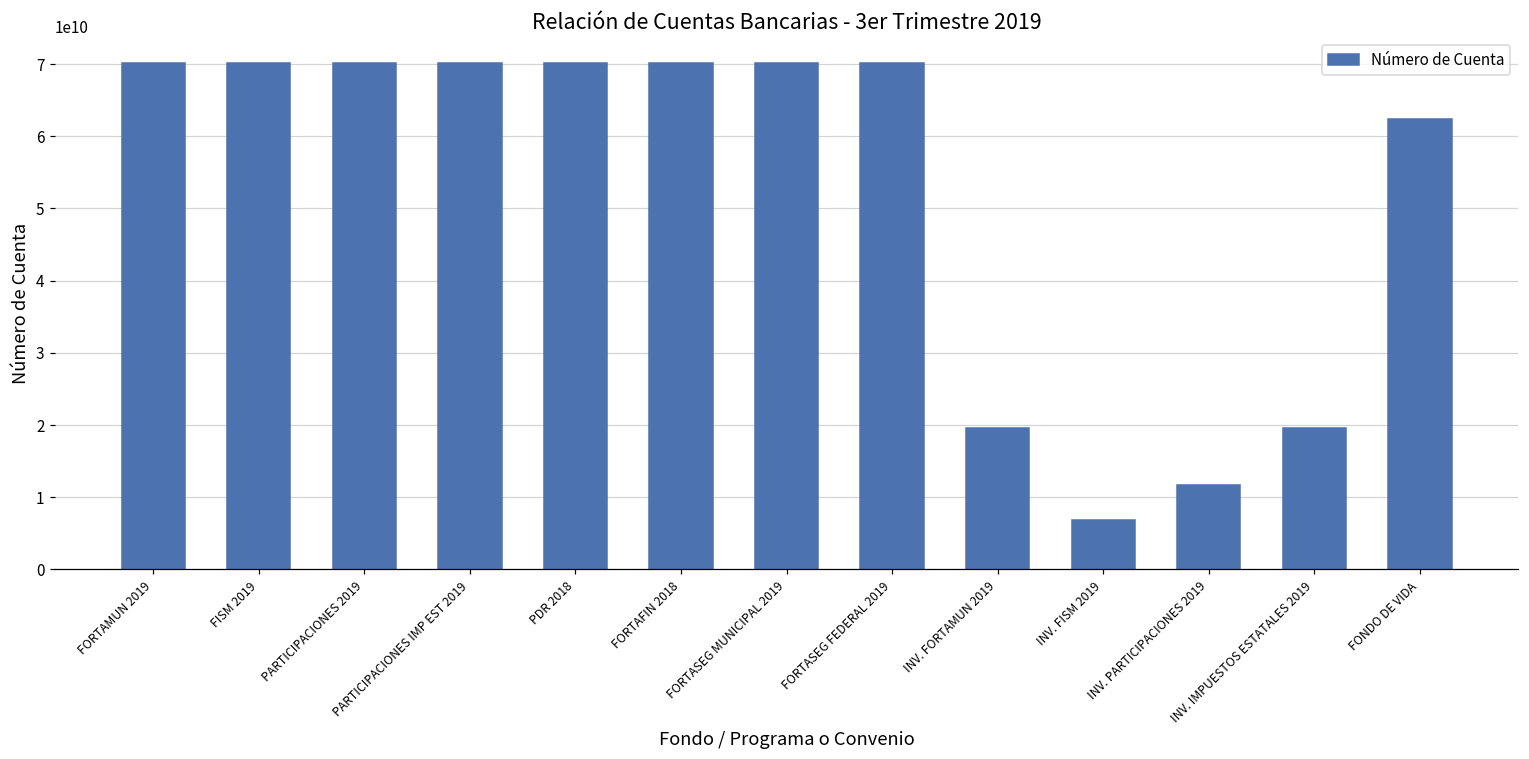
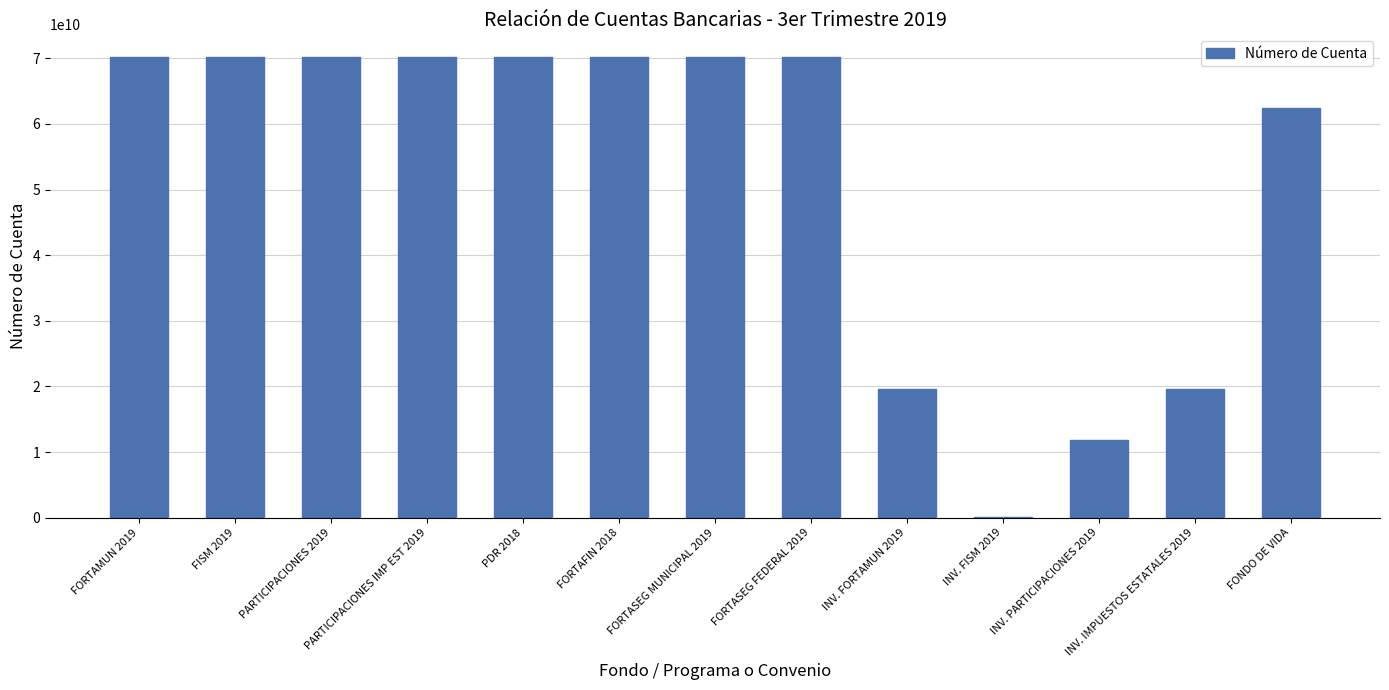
  {
    "FORTAMUN 2019": 70000000000,
    "FISM 2019": 70000000000,
    "PARTICIPACIONES 2019": 70000000000,
    "PARTICIPACIONES IMP EST 2019": 70000000000,
    "PDR 2018": 70000000000,
    "FORTAFIN 2018": 70000000000,
    "FORTASEG MUNICIPAL 2019": 70000000000,
    "FORTASEG FEDERAL 2019": 70000000000,
    "INV. FORTAMUN 2019": 20000000000,
-   "INV. FISM 2019": 7000000000,
+   "INV. FISM 2019": 0,
    "INV. PARTICIPACIONES 2019": 12000000000,
    "INV. IMPUESTOS ESTATALES 2019": 20000000000,
    "FONDO DE VIDA": 62000000000
  }
